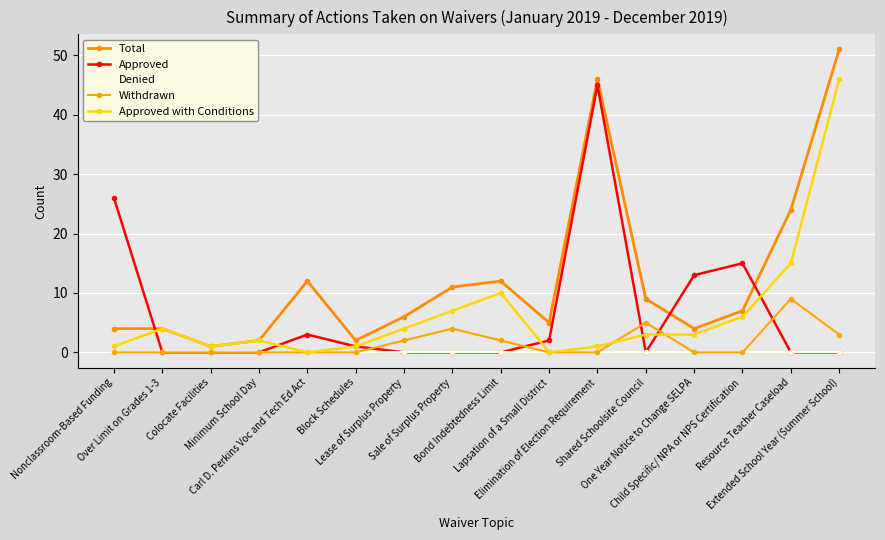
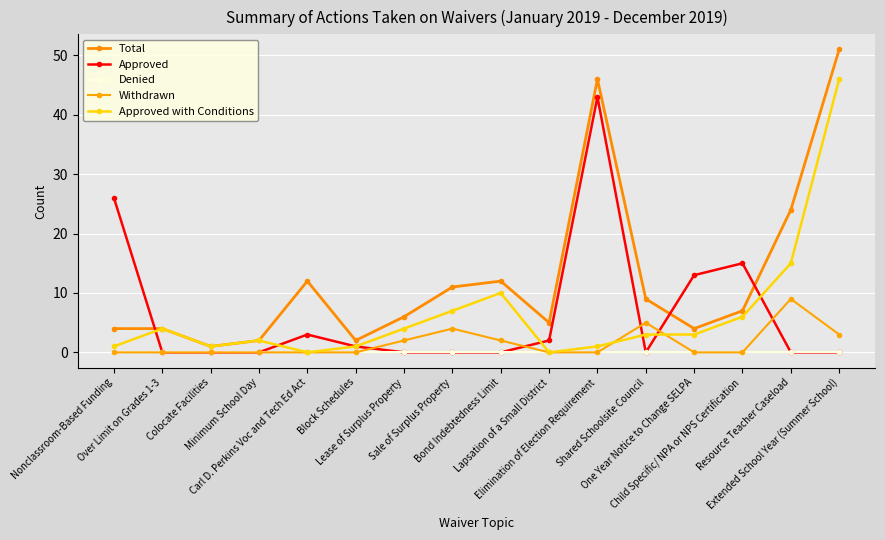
  {
    "Approved": {
      "Nonclassroom-Based Funding": 26,
      "Carl D. Perkins Voc and Tech Ed Act": 3,
      "Lapsation of a Small District": 2,
-     "Elimination of Election Requirement": 45,
+     "Elimination of Election Requirement": 43,
      "One Year Notice to Change SELPA": 13,
      "Child Specific/ NPA or NPS Certification": 15
    }
  }
